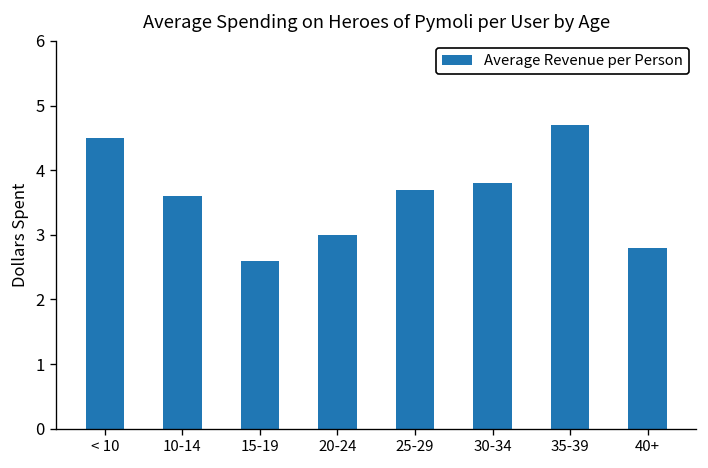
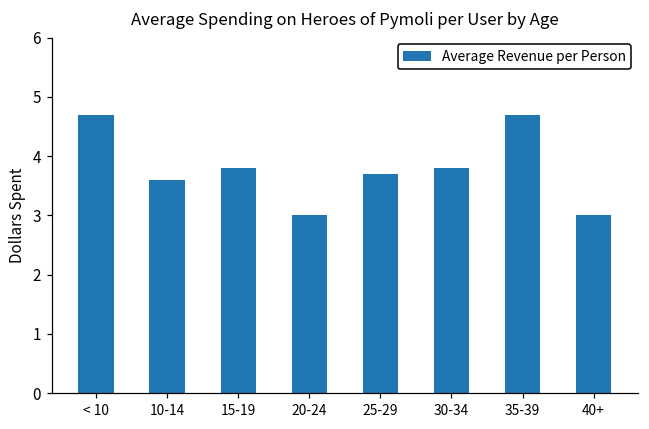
  {
-   "< 10": 4.5,
+   "< 10": 4.7,
    "10-14": 3.6,
-   "15-19": 2.6,
+   "15-19": 3.8,
    "20-24": 3.0,
    "25-29": 3.7,
    "30-34": 3.8,
    "35-39": 4.7,
-   "40+": 2.8
+   "40+": 3.0
  }
